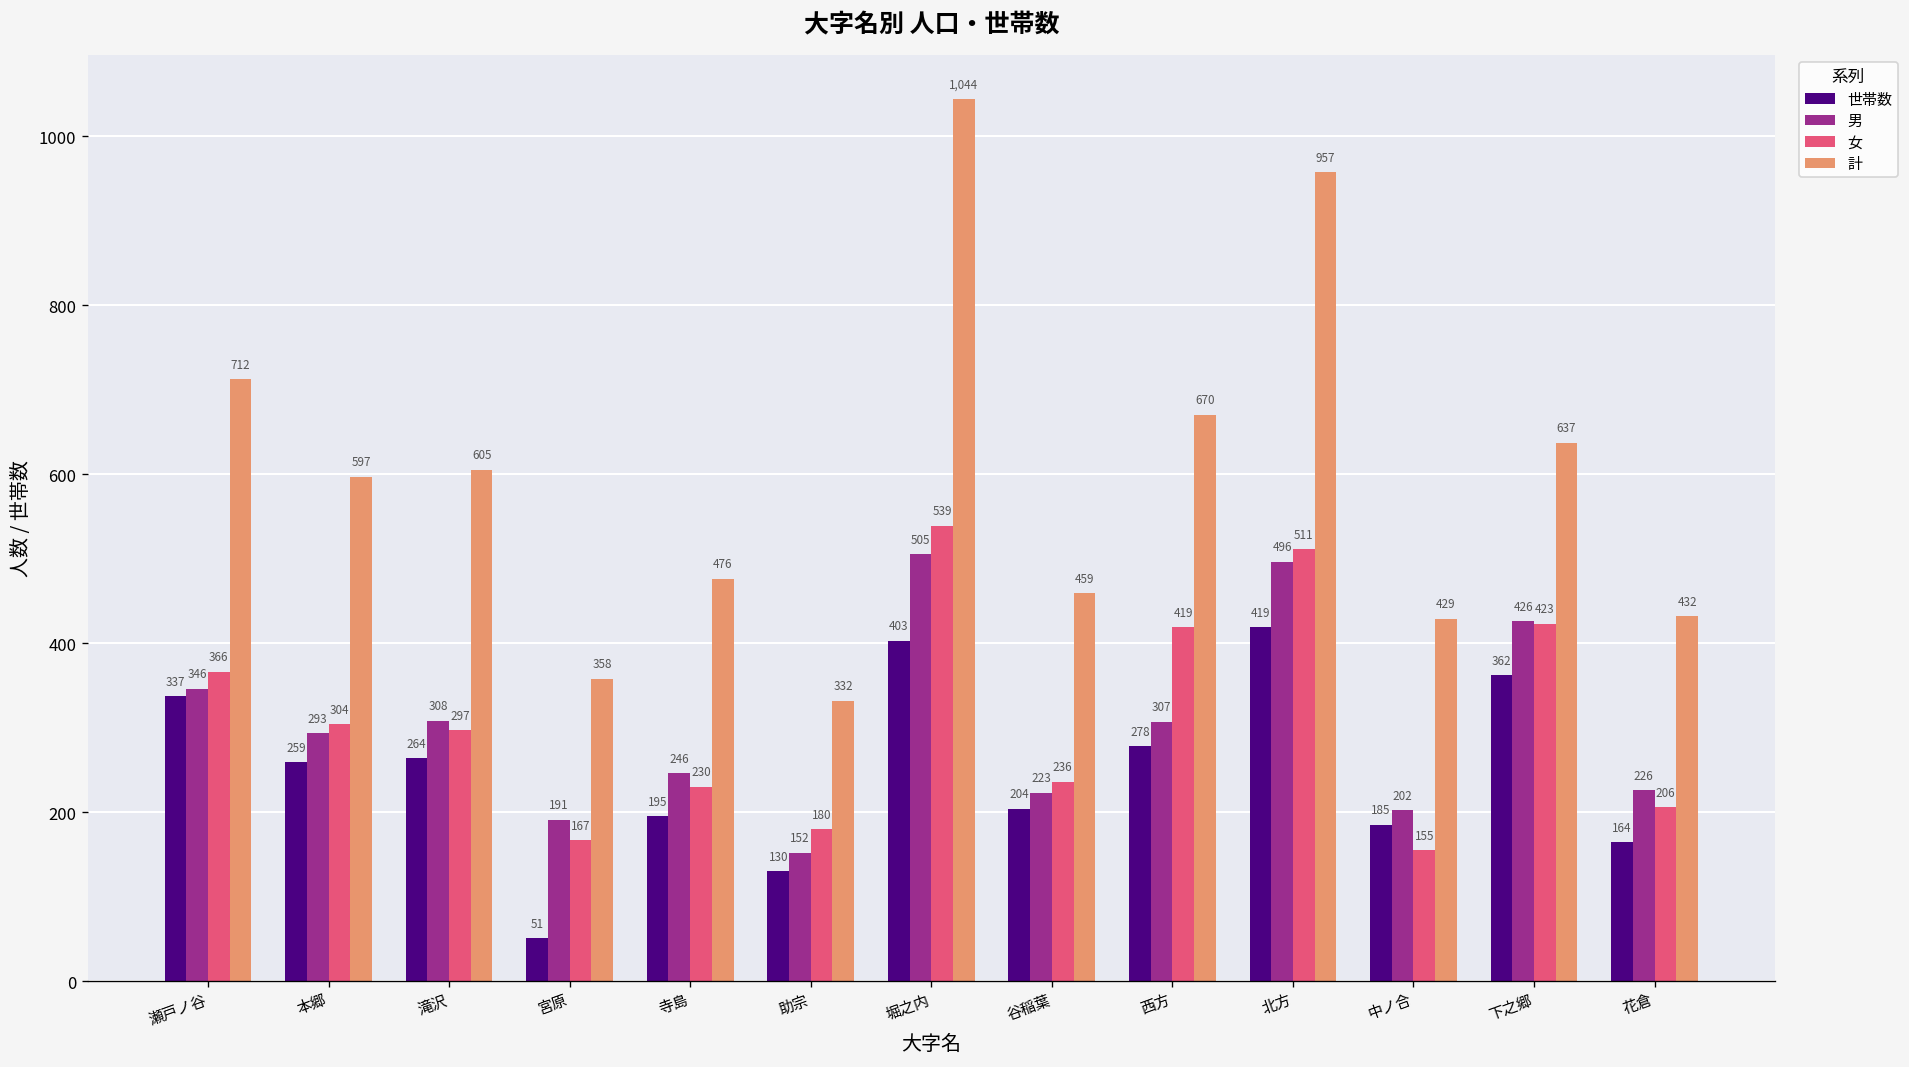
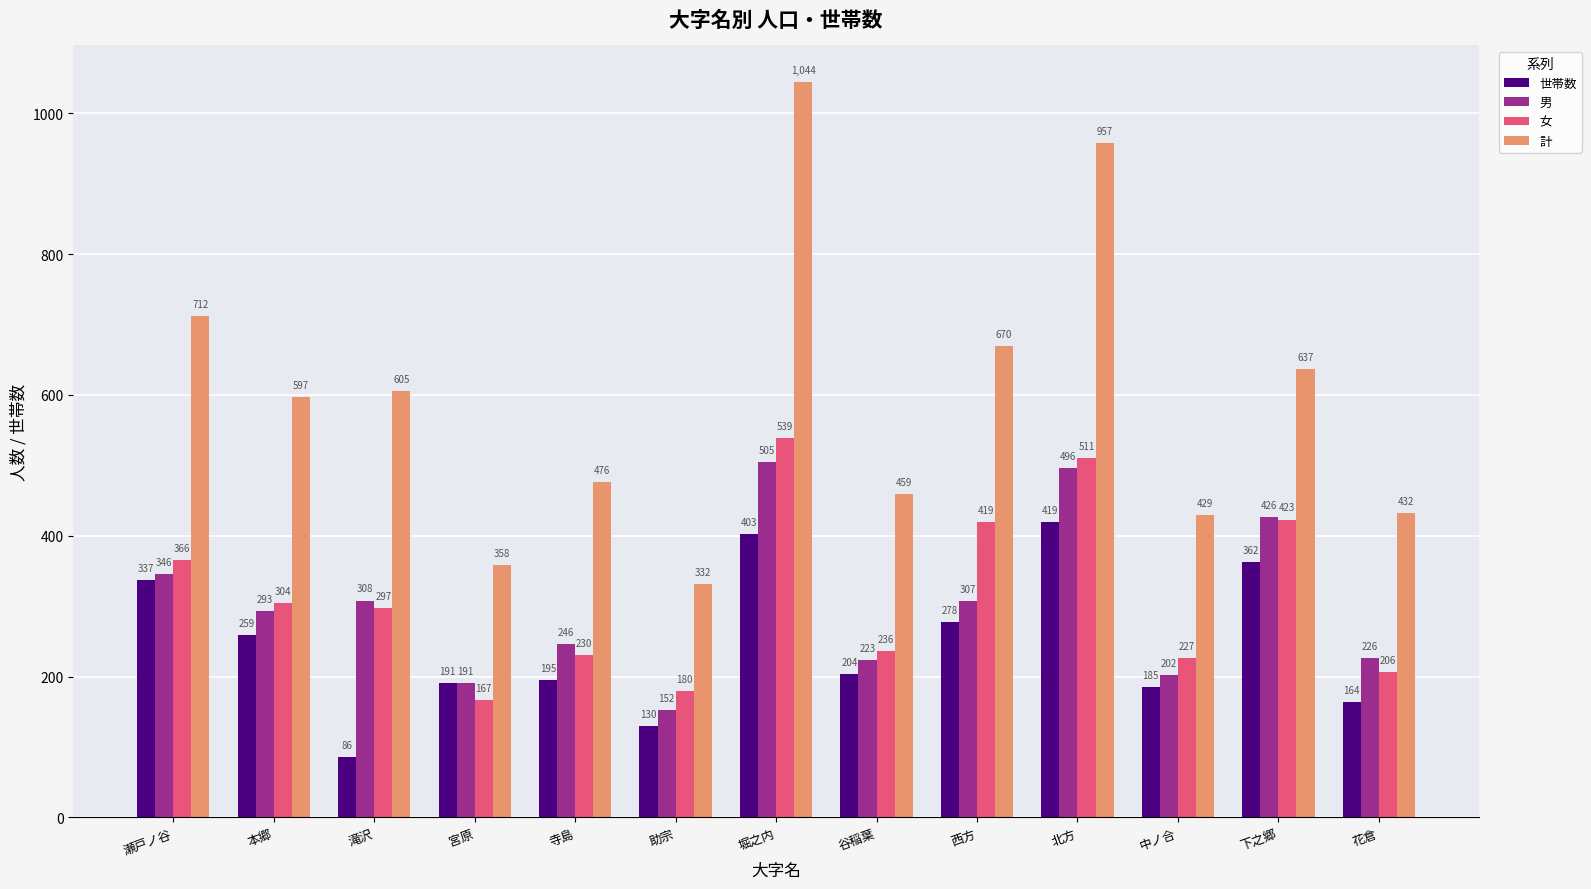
  {
    "世帯数": {
      "瀬戸ノ谷": "337",
      "本郷": "259",
-     "滝沢": "264",
-     "宮原": "51",
+     "滝沢": "86",
+     "宮原": "191",
      "寺島": "195",
      "助宗": "130",
      "堀之内": "403",
      "谷稲葉": "204",
      "西方": "278",
      "北方": "419",
      "中ノ合": "185",
      "下之郷": "362",
      "花倉": "164"
    },
    "男": {
      "瀬戸ノ谷": "346",
      "本郷": "293",
      "滝沢": "308",
      "宮原": "191",
      "寺島": "246",
      "助宗": "152",
      "堀之内": "505",
      "谷稲葉": "223",
      "西方": "307",
      "北方": "496",
      "中ノ合": "202",
      "下之郷": "426",
      "花倉": "226"
    },
    "女": {
      "瀬戸ノ谷": "366",
      "本郷": "304",
      "滝沢": "297",
      "宮原": "167",
      "寺島": "230",
      "助宗": "180",
      "堀之内": "539",
      "谷稲葉": "236",
      "西方": "419",
      "北方": "511",
-     "中ノ合": "155",
+     "中ノ合": "227",
      "下之郷": "423",
      "花倉": "206"
    },
    "計": {
      "瀬戸ノ谷": "712",
      "本郷": "597",
      "滝沢": "605",
      "宮原": "358",
      "寺島": "476",
      "助宗": "332",
      "堀之内": "1,044",
      "谷稲葉": "459",
      "西方": "670",
      "北方": "957",
      "中ノ合": "429",
      "下之郷": "637",
      "花倉": "432"
    }
  }
